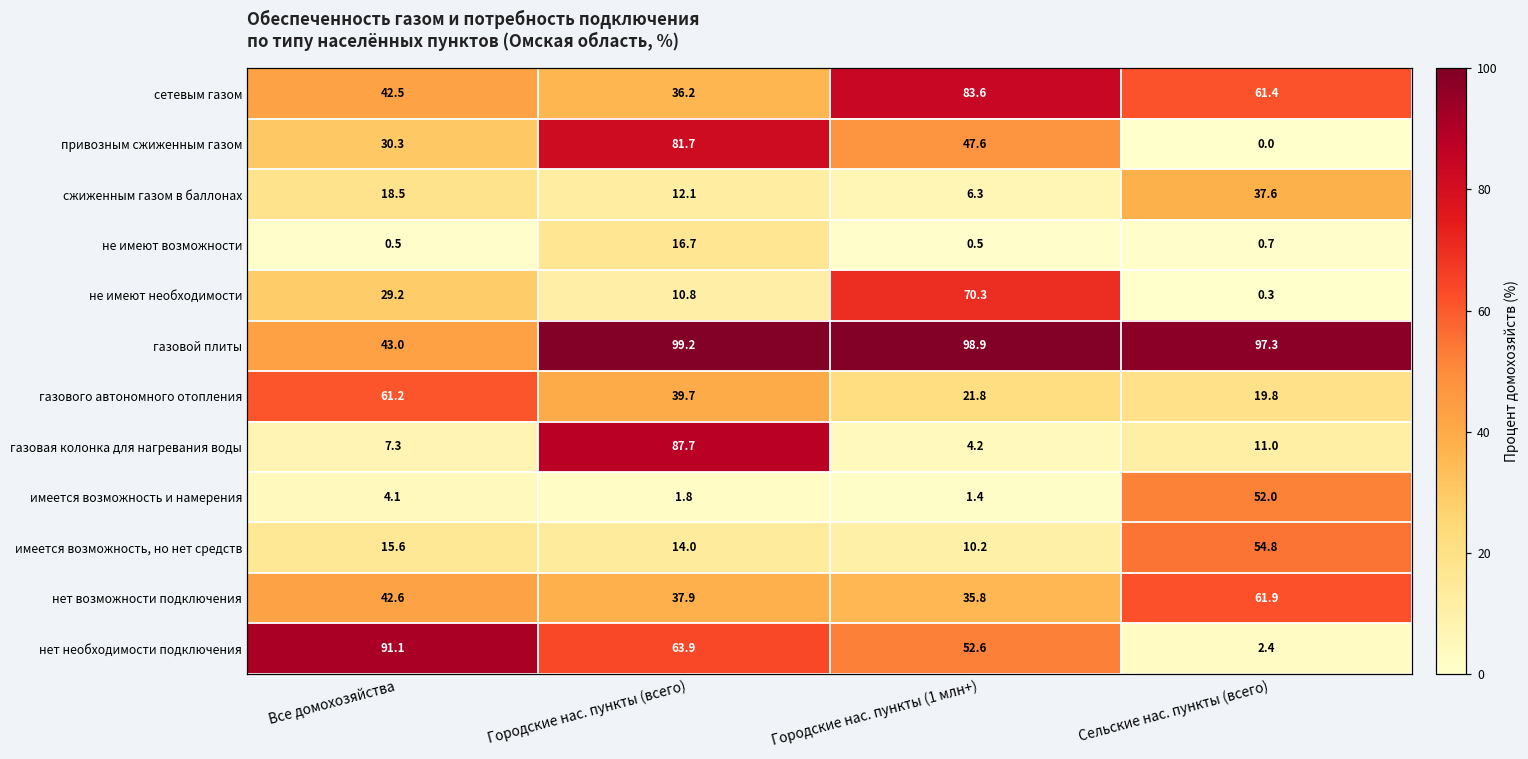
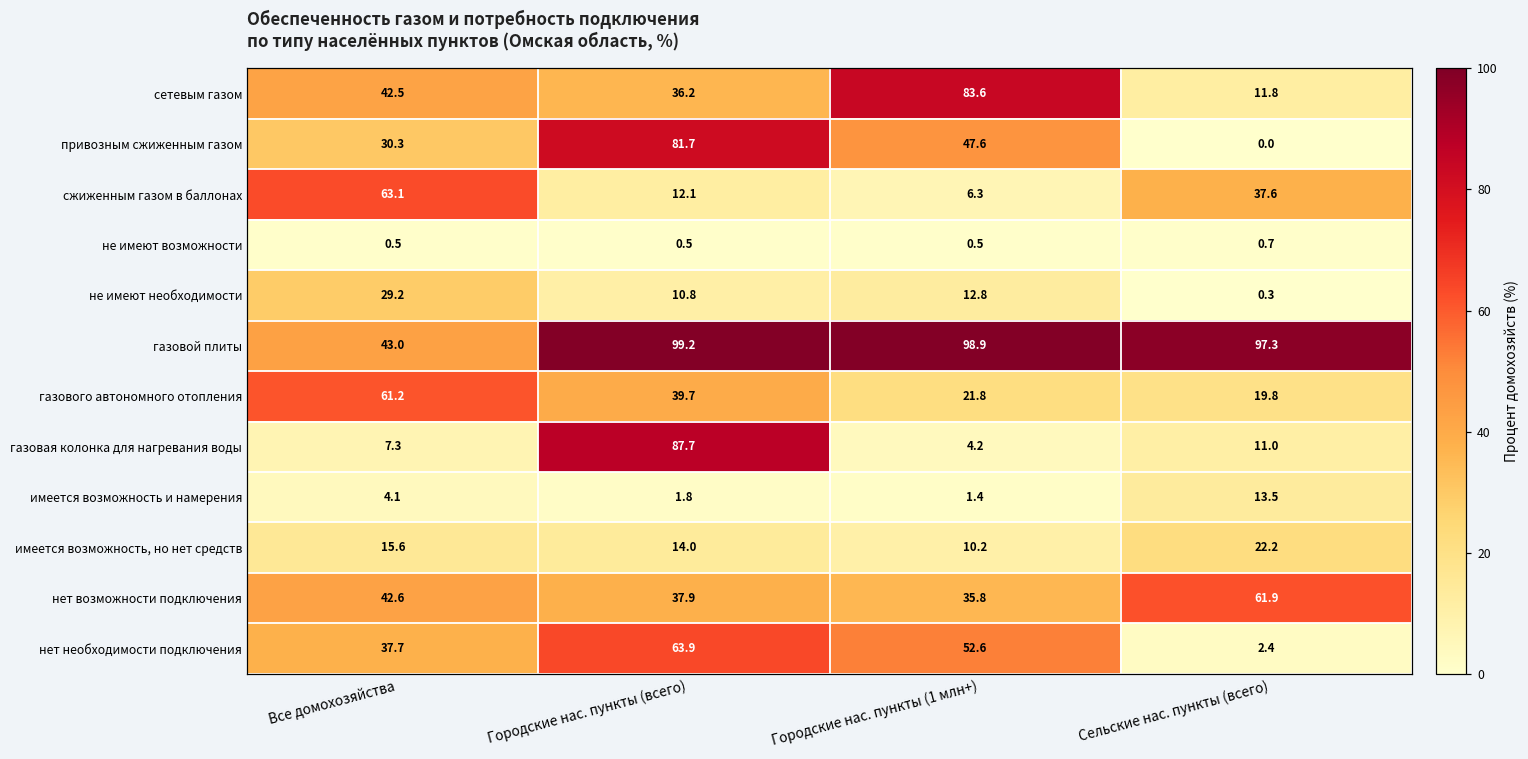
  {
    "сетевым газом": {
      "Все домохозяйства": 42.5,
      "Городские нас. пункты (всего)": 36.2,
      "Городские нас. пункты (1 млн+)": 83.6,
-     "Сельские нас. пункты (всего)": 61.4
+     "Сельские нас. пункты (всего)": 11.8
    },
    "привозным сжиженным газом": {
      "Все домохозяйства": 30.3,
      "Городские нас. пункты (всего)": 81.7,
      "Городские нас. пункты (1 млн+)": 47.6,
      "Сельские нас. пункты (всего)": 0.0
    },
    "сжиженным газом в баллонах": {
-     "Все домохозяйства": 18.5,
+     "Все домохозяйства": 63.1,
      "Городские нас. пункты (всего)": 12.1,
      "Городские нас. пункты (1 млн+)": 6.3,
      "Сельские нас. пункты (всего)": 37.6
    },
    "не имеют возможности": {
      "Все домохозяйства": 0.5,
-     "Городские нас. пункты (всего)": 16.7,
+     "Городские нас. пункты (всего)": 0.5,
      "Городские нас. пункты (1 млн+)": 0.5,
      "Сельские нас. пункты (всего)": 0.7
    },
    "не имеют необходимости": {
      "Все домохозяйства": 29.2,
      "Городские нас. пункты (всего)": 10.8,
-     "Городские нас. пункты (1 млн+)": 70.3,
+     "Городские нас. пункты (1 млн+)": 12.8,
      "Сельские нас. пункты (всего)": 0.3
    },
    "газовой плиты": {
      "Все домохозяйства": 43.0,
      "Городские нас. пункты (всего)": 99.2,
      "Городские нас. пункты (1 млн+)": 98.9,
      "Сельские нас. пункты (всего)": 97.3
    },
    "газового автономного отопления": {
      "Все домохозяйства": 61.2,
      "Городские нас. пункты (всего)": 39.7,
      "Городские нас. пункты (1 млн+)": 21.8,
      "Сельские нас. пункты (всего)": 19.8
    },
    "газовая колонка для нагревания воды": {
      "Все домохозяйства": 7.3,
      "Городские нас. пункты (всего)": 87.7,
      "Городские нас. пункты (1 млн+)": 4.2,
      "Сельские нас. пункты (всего)": 11.0
    },
    "имеется возможность и намерения": {
      "Все домохозяйства": 4.1,
      "Городские нас. пункты (всего)": 1.8,
      "Городские нас. пункты (1 млн+)": 1.4,
-     "Сельские нас. пункты (всего)": 52.0
+     "Сельские нас. пункты (всего)": 13.5
    },
    "имеется возможность, но нет средств": {
      "Все домохозяйства": 15.6,
      "Городские нас. пункты (всего)": 14.0,
      "Городские нас. пункты (1 млн+)": 10.2,
-     "Сельские нас. пункты (всего)": 54.8
+     "Сельские нас. пункты (всего)": 22.2
    },
    "нет возможности подключения": {
      "Все домохозяйства": 42.6,
      "Городские нас. пункты (всего)": 37.9,
      "Городские нас. пункты (1 млн+)": 35.8,
      "Сельские нас. пункты (всего)": 61.9
    },
    "нет необходимости подключения": {
-     "Все домохозяйства": 91.1,
+     "Все домохозяйства": 37.7,
      "Городские нас. пункты (всего)": 63.9,
      "Городские нас. пункты (1 млн+)": 52.6,
      "Сельские нас. пункты (всего)": 2.4
    }
  }
